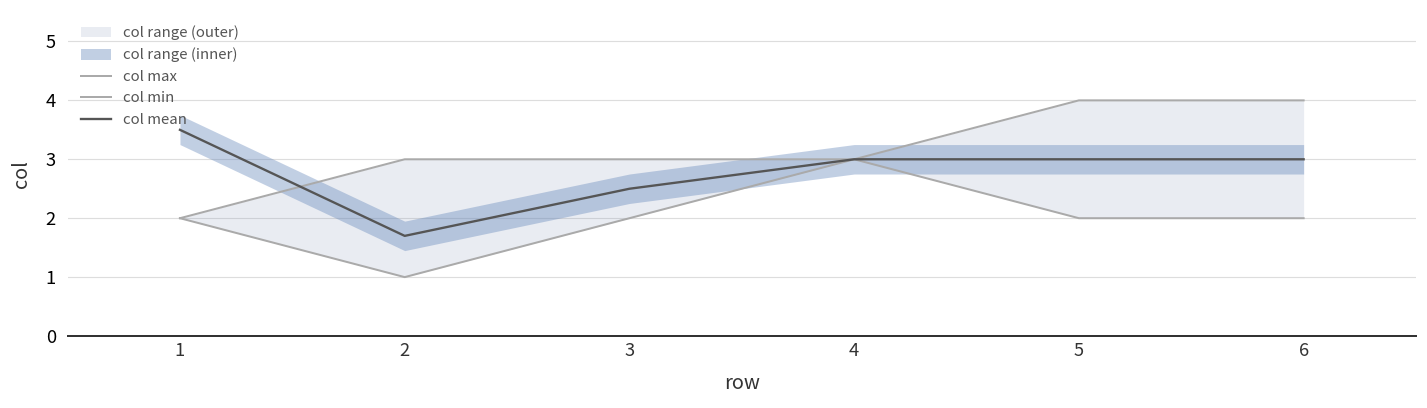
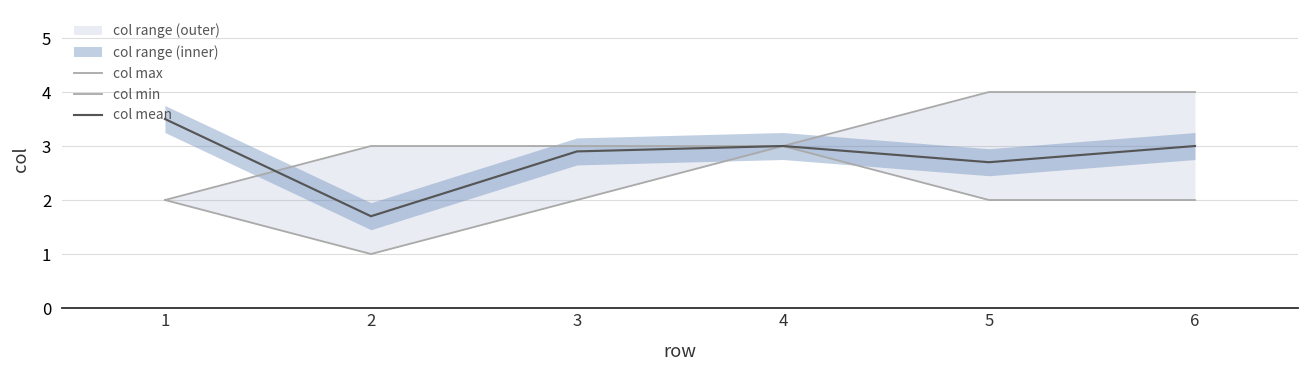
  {
    "col mean": {
      "1": 3.5,
      "2": 1.7,
-     "3": 2.5,
-     "5": 3.0,
+     "3": 2.9,
+     "5": 2.7,
      "6": 3.0
    }
  }
